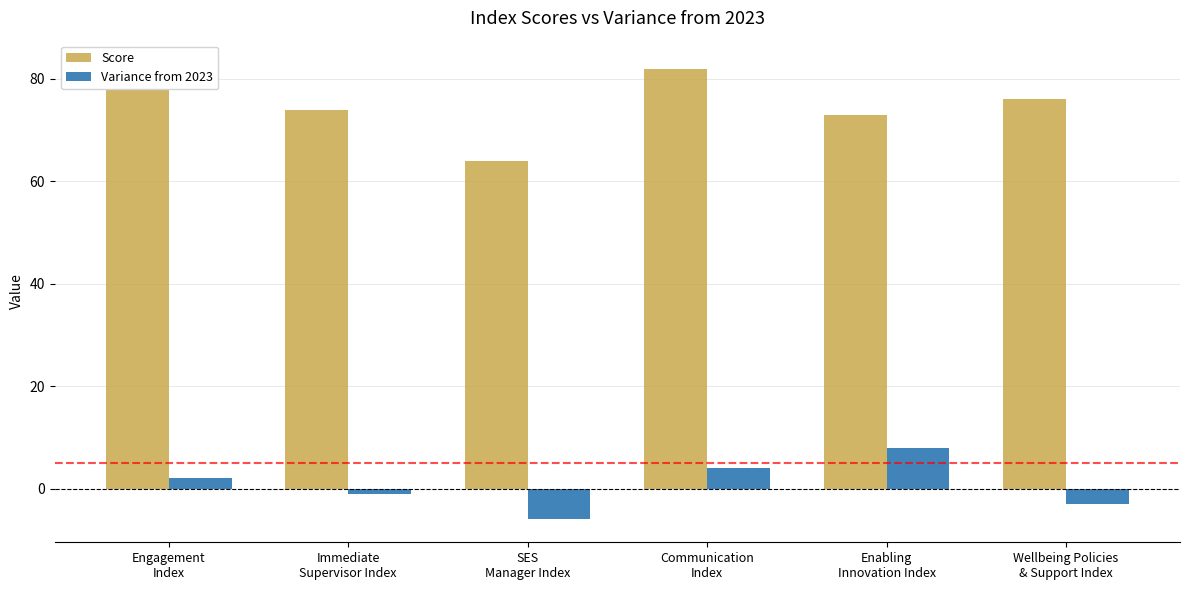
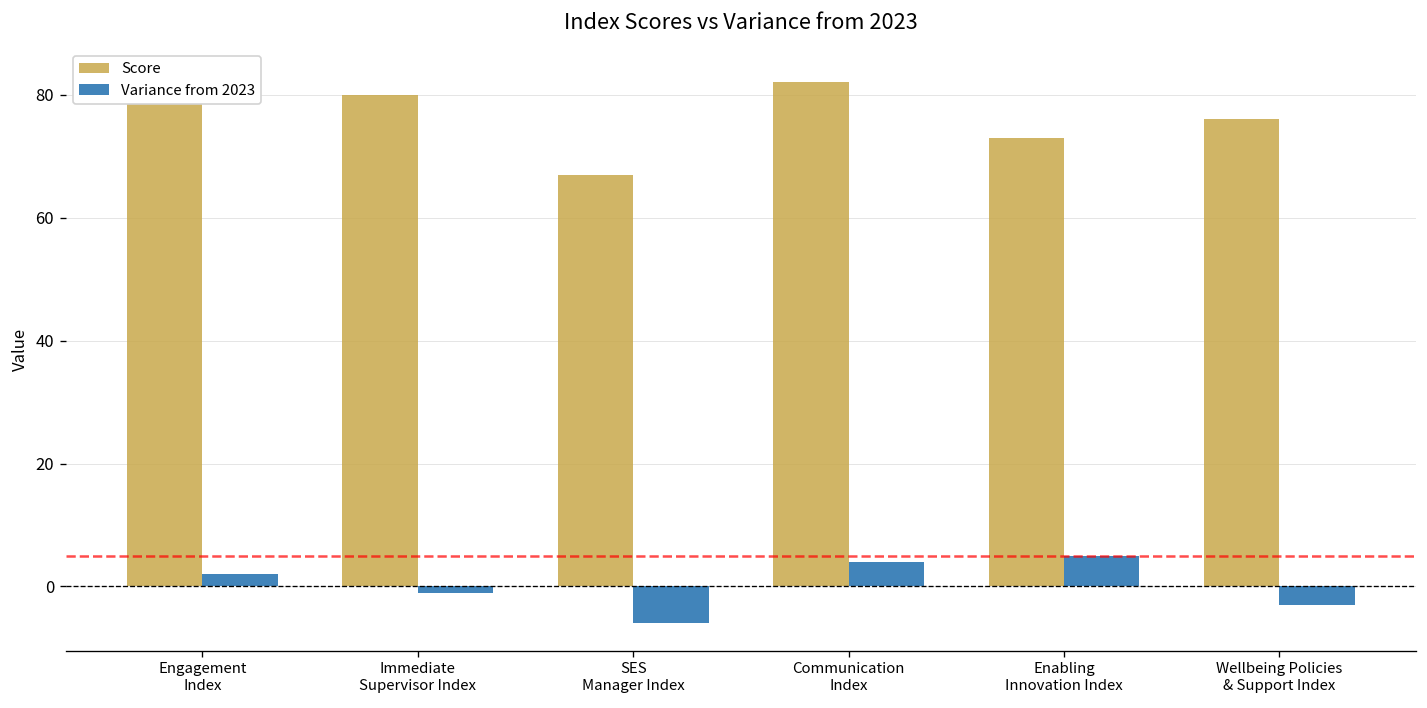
  {
    "Score": {
-     "Immediate Supervisor Index": 74,
-     "SES Manager Index": 64,
+     "Immediate Supervisor Index": 80,
+     "SES Manager Index": 67,
      "Communication Index": 82,
      "Enabling Innovation Index": 73,
      "Wellbeing Policies & Support Index": 76
    },
    "Variance from 2023": {
      "Engagement Index": 2,
      "Immediate Supervisor Index": -1,
      "SES Manager Index": -6,
      "Communication Index": 4,
-     "Enabling Innovation Index": 8,
+     "Enabling Innovation Index": 5,
      "Wellbeing Policies & Support Index": -3
    }
  }
